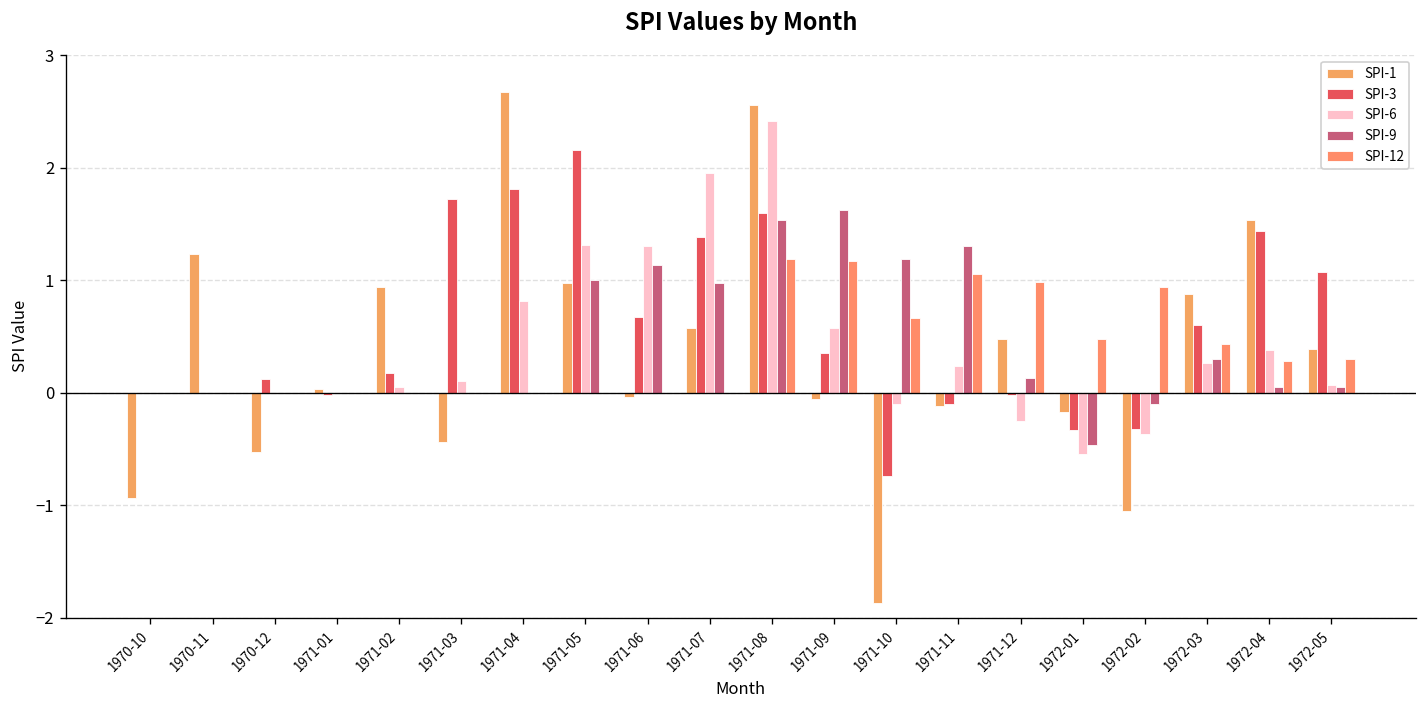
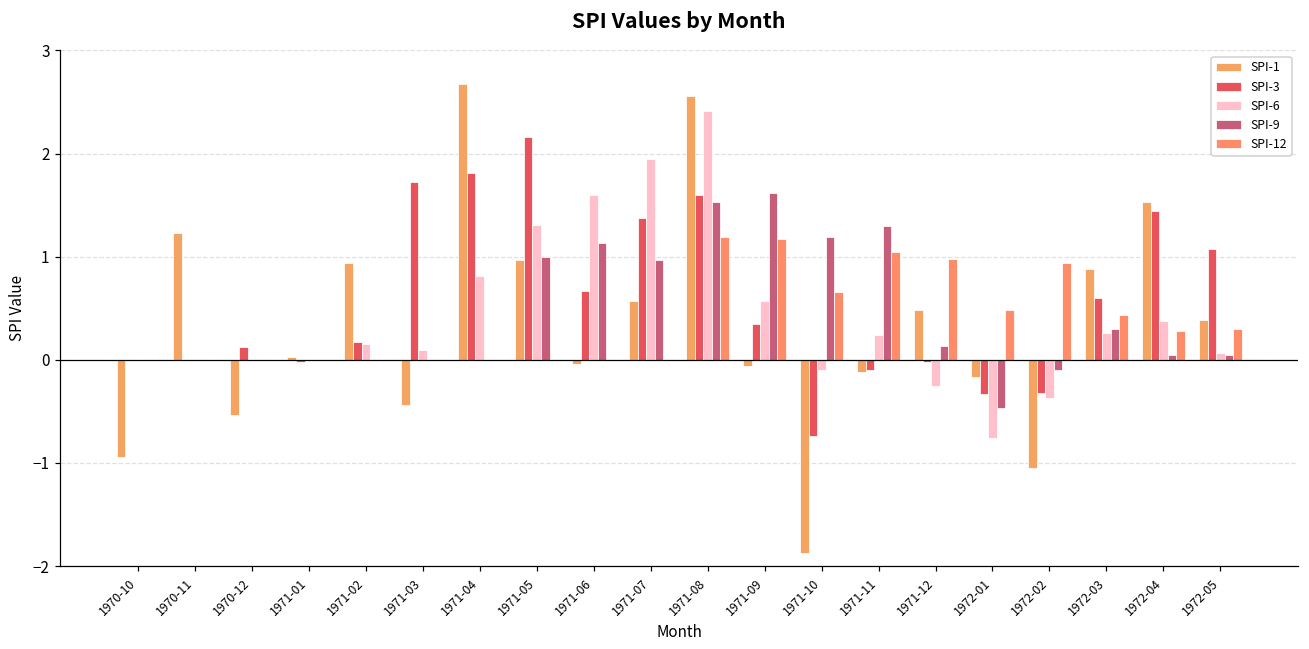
  {
    "SPI-6": {
      "1970-10": 0.0,
      "1970-11": 0.0,
      "1970-12": 0.0,
      "1971-01": 0.0,
-     "1971-02": 0.1,
+     "1971-02": 0.2,
      "1971-03": 0.1,
      "1971-04": 0.8,
      "1971-05": 1.3,
-     "1971-06": 1.3,
+     "1971-06": 1.6,
      "1971-07": 2.0,
      "1971-08": 2.4,
      "1971-09": 0.6,
      "1971-10": -0.1,
      "1971-11": 0.2,
      "1971-12": -0.3,
-     "1972-01": -0.6,
+     "1972-01": -0.8,
      "1972-02": -0.4,
      "1972-03": 0.3,
      "1972-04": 0.4,
      "1972-05": 0.1
    }
  }
